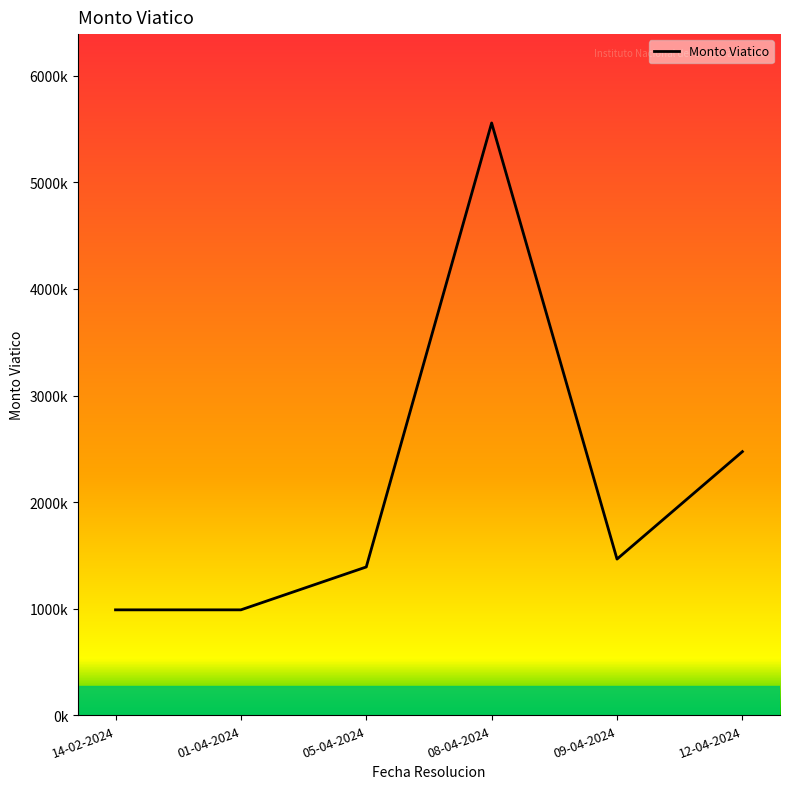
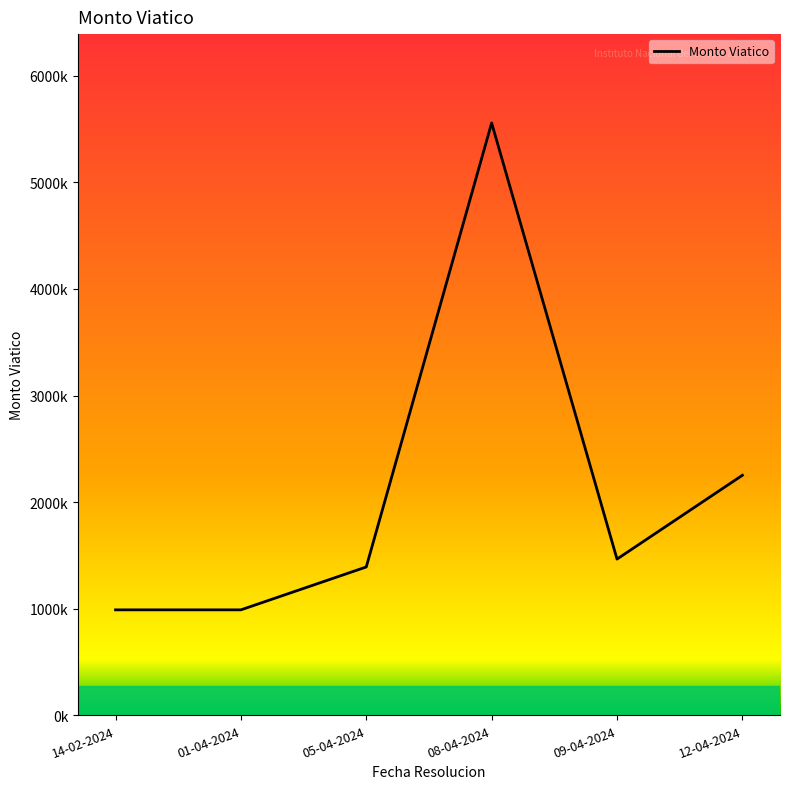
  {
    "14-02-2024": 990000,
    "01-04-2024": 990000,
    "05-04-2024": 1390000,
    "08-04-2024": 5560000,
    "09-04-2024": 1470000,
-   "12-04-2024": 2470000
+   "12-04-2024": 2250000
  }
